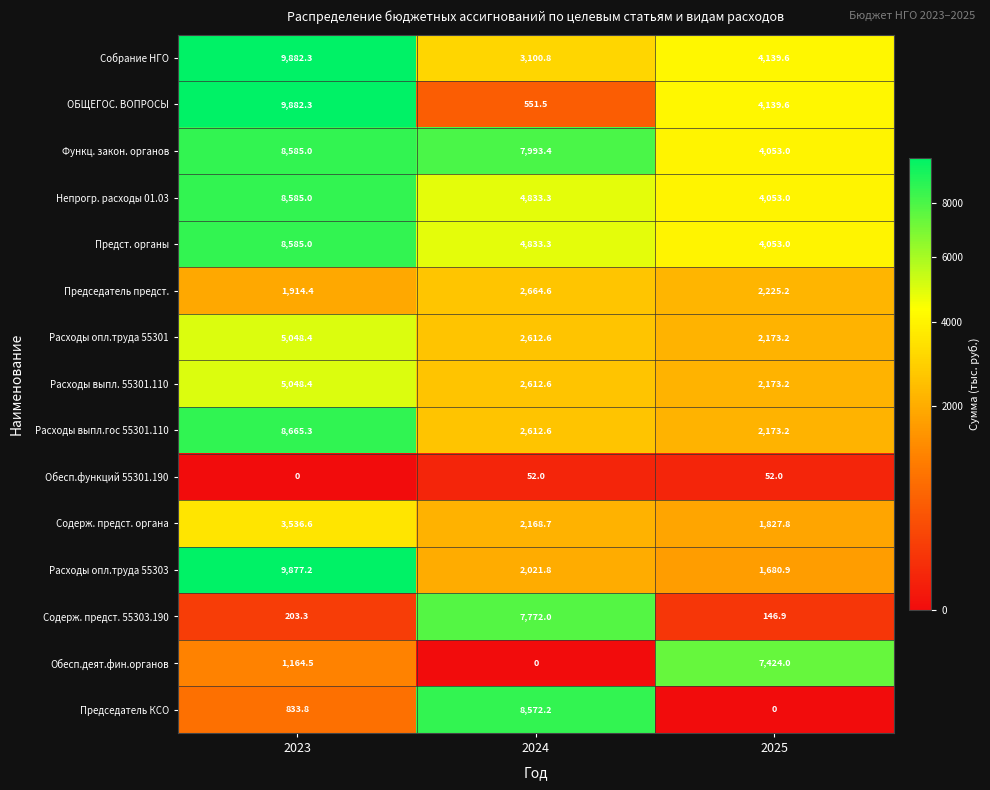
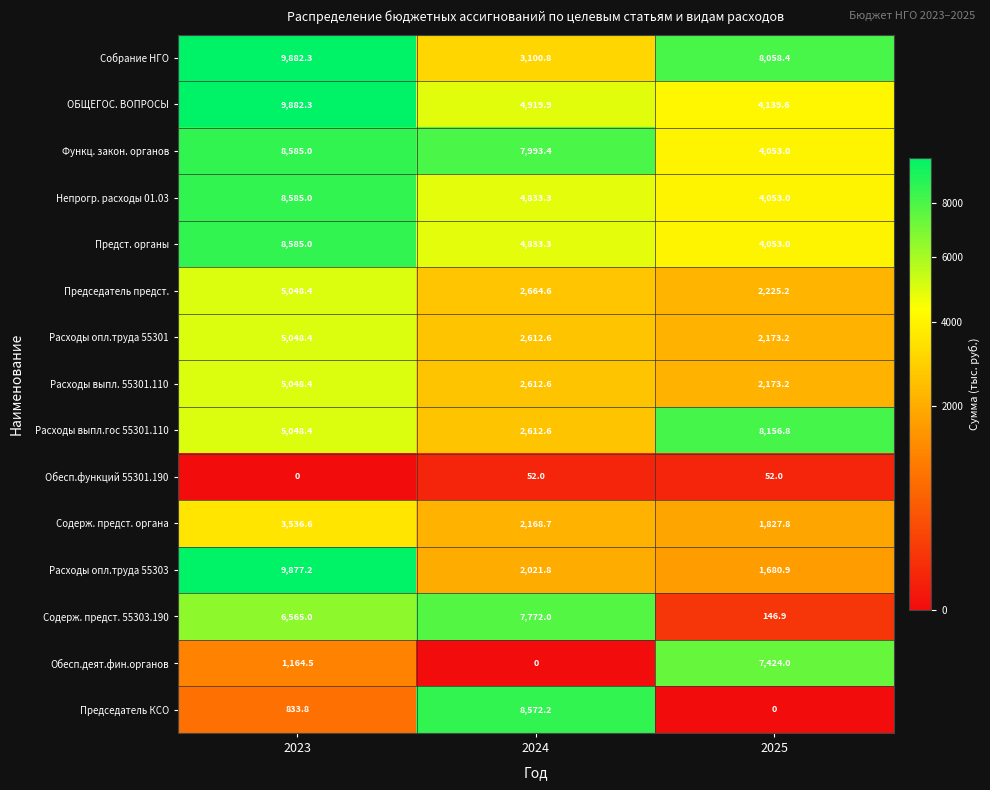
  {
    "Собрание НГО": {
      "2023": "9,882.3",
      "2024": "3,100.8",
-     "2025": "4,139.6"
+     "2025": "8,058.4"
    },
    "ОБЩЕГОС. ВОПРОСЫ": {
      "2023": "9,882.3",
-     "2024": "551.5",
+     "2024": "4,919.9",
      "2025": "4,139.6"
    },
    "Функц. закон. органов": {
      "2023": "8,585.0",
      "2024": "7,993.4",
      "2025": "4,053.0"
    },
    "Непрогр. расходы 01.03": {
      "2023": "8,585.0",
      "2024": "4,833.3",
      "2025": "4,053.0"
    },
    "Предст. органы": {
      "2023": "8,585.0",
      "2024": "4,833.3",
      "2025": "4,053.0"
    },
    "Председатель предст.": {
-     "2023": "1,914.4",
+     "2023": "5,048.4",
      "2024": "2,664.6",
      "2025": "2,225.2"
    },
    "Расходы опл.труда 55301": {
      "2023": "5,048.4",
      "2024": "2,612.6",
      "2025": "2,173.2"
    },
    "Расходы выпл. 55301.110": {
      "2023": "5,048.4",
      "2024": "2,612.6",
      "2025": "2,173.2"
    },
    "Расходы выпл.гос 55301.110": {
-     "2023": "8,665.3",
+     "2023": "5,048.4",
      "2024": "2,612.6",
-     "2025": "2,173.2"
+     "2025": "8,156.8"
    },
    "Обесп.функций 55301.190": {
      "2023": "0",
      "2024": "52.0",
      "2025": "52.0"
    },
    "Содерж. предст. органа": {
      "2023": "3,536.6",
      "2024": "2,168.7",
      "2025": "1,827.8"
    },
    "Расходы опл.труда 55303": {
      "2023": "9,877.2",
      "2024": "2,021.8",
      "2025": "1,680.9"
    },
    "Содерж. предст. 55303.190": {
-     "2023": "203.3",
+     "2023": "6,565.0",
      "2024": "7,772.0",
      "2025": "146.9"
    },
    "Обесп.деят.фин.органов": {
      "2023": "1,164.5",
      "2024": "0",
      "2025": "7,424.0"
    },
    "Председатель КСО": {
      "2023": "833.8",
      "2024": "8,572.2",
      "2025": "0"
    }
  }
